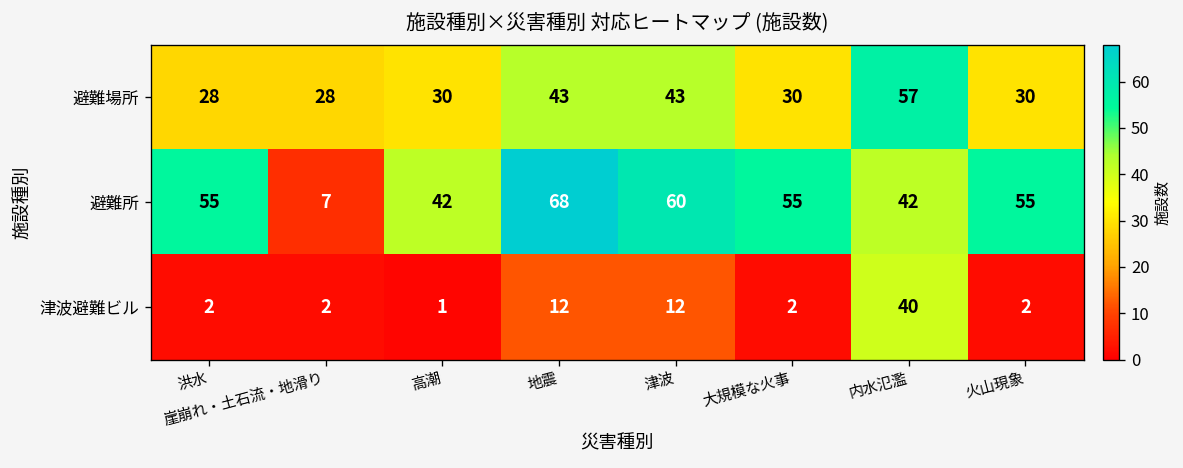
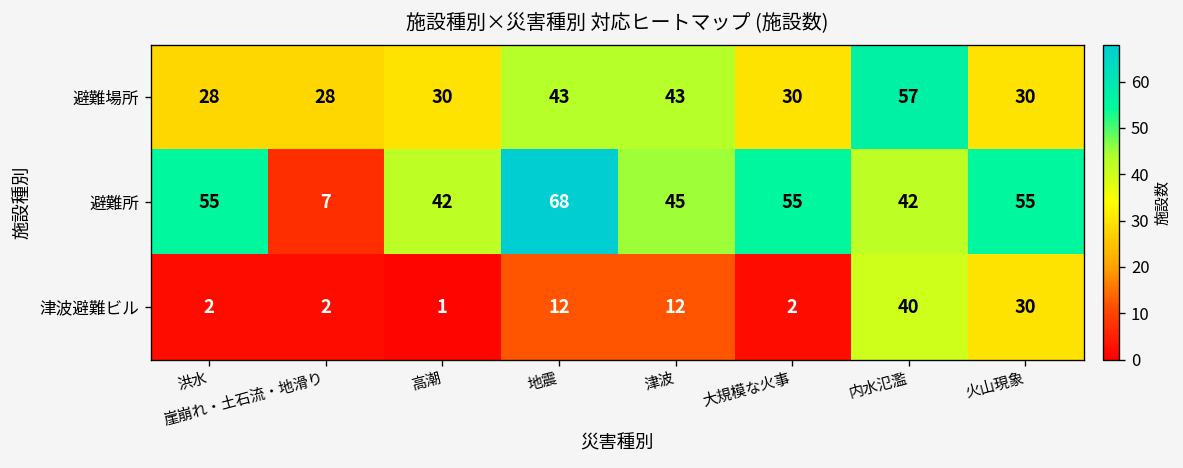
  {
    "避難場所": {
      "洪水": 28,
      "崖崩れ・土石流・地滑り": 28,
      "高潮": 30,
      "地震": 43,
      "津波": 43,
      "大規模な火事": 30,
      "内水氾濫": 57,
      "火山現象": 30
    },
    "避難所": {
      "洪水": 55,
      "崖崩れ・土石流・地滑り": 7,
      "高潮": 42,
      "地震": 68,
-     "津波": 60,
+     "津波": 45,
      "大規模な火事": 55,
      "内水氾濫": 42,
      "火山現象": 55
    },
    "津波避難ビル": {
      "洪水": 2,
      "崖崩れ・土石流・地滑り": 2,
      "高潮": 1,
      "地震": 12,
      "津波": 12,
      "大規模な火事": 2,
      "内水氾濫": 40,
-     "火山現象": 2
+     "火山現象": 30
    }
  }
